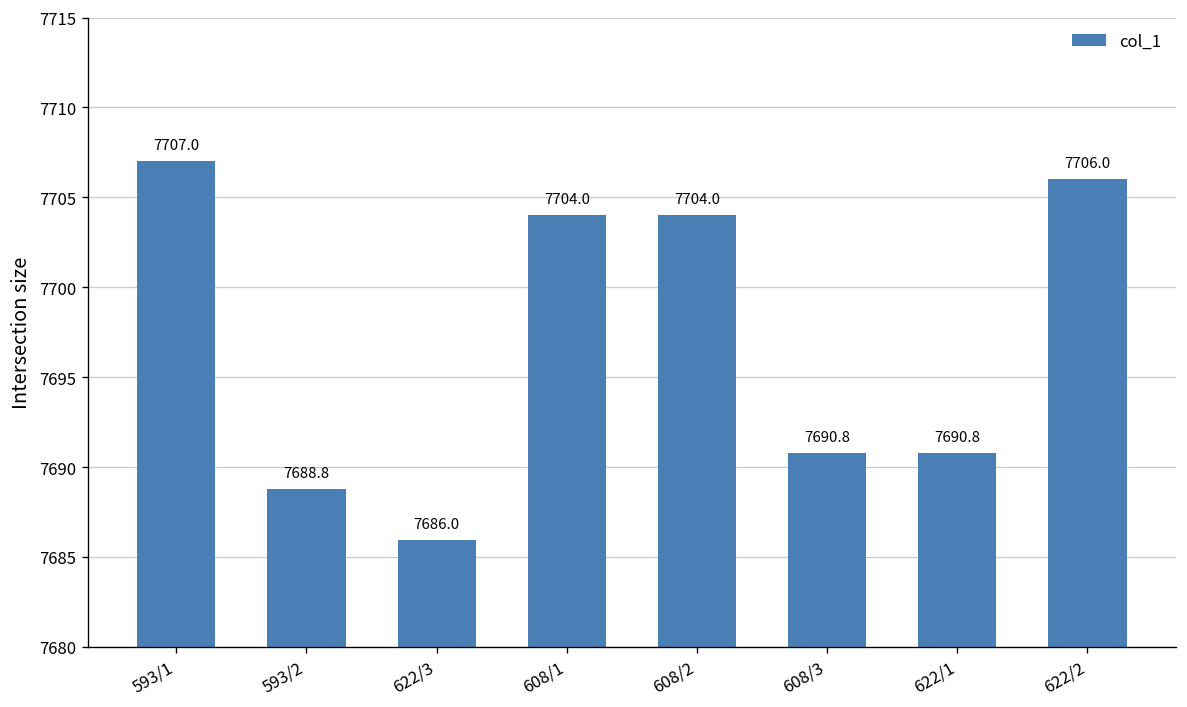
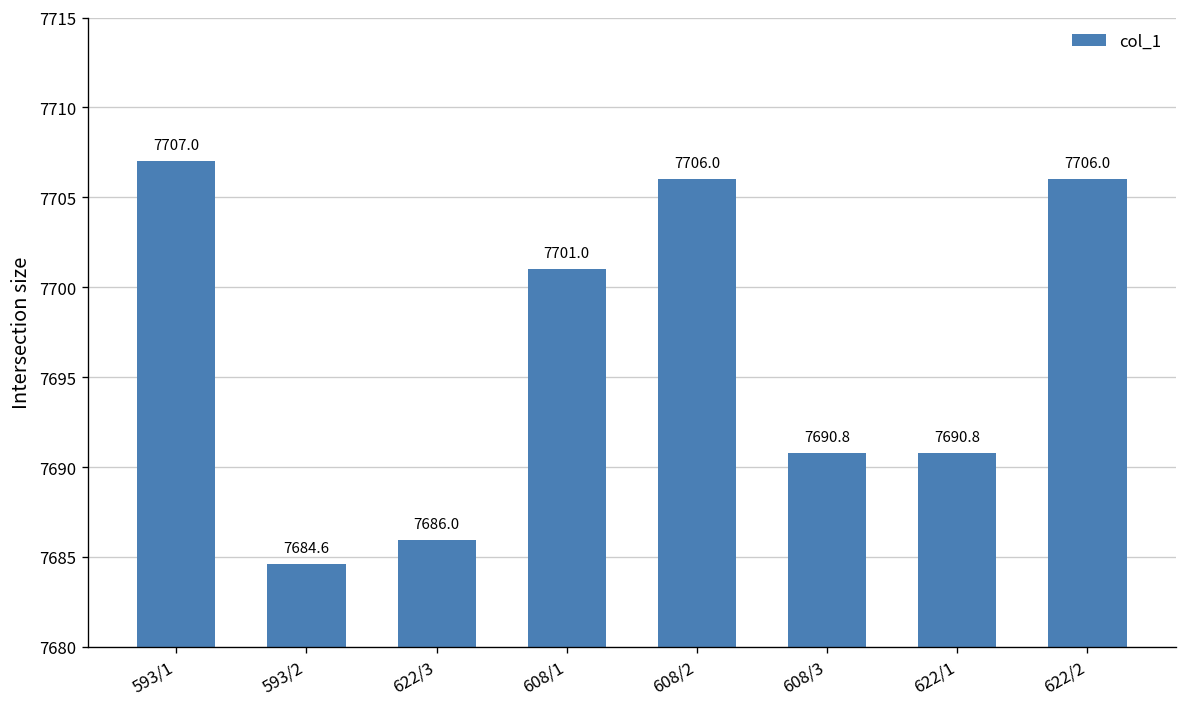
  {
    "593/1": 7707.0,
-   "593/2": 7688.8,
+   "593/2": 7684.6,
    "622/3": 7686.0,
-   "608/1": 7704.0,
-   "608/2": 7704.0,
+   "608/1": 7701.0,
+   "608/2": 7706.0,
    "608/3": 7690.8,
    "622/1": 7690.8,
    "622/2": 7706.0
  }
